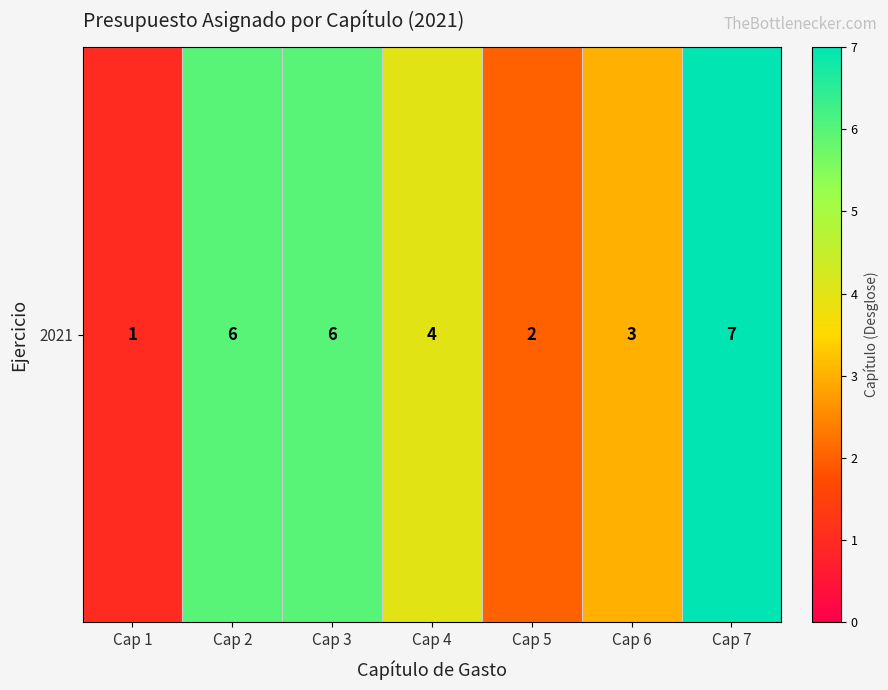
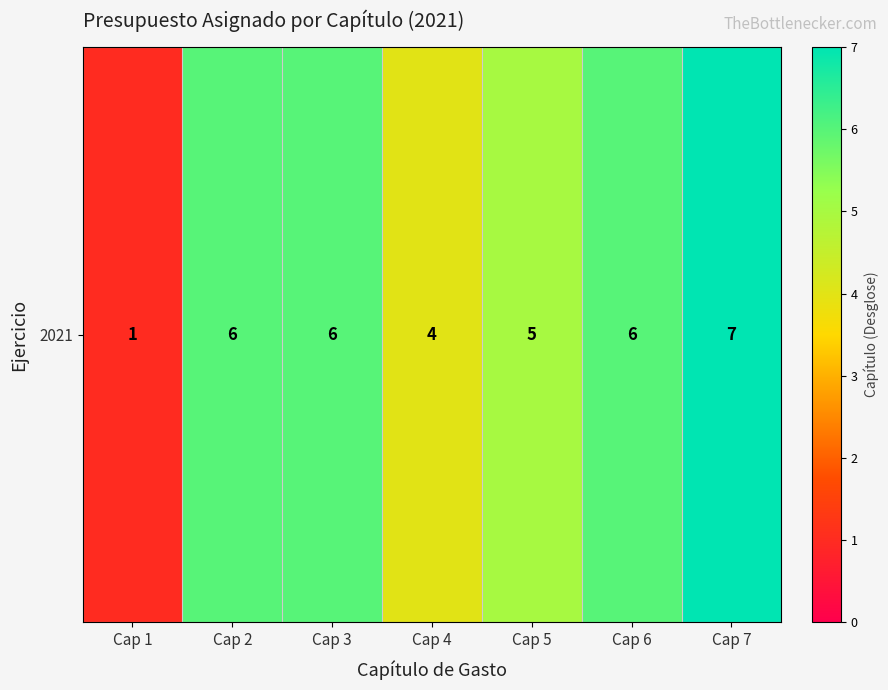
  {
    "2021": {
      "Cap 1": 1,
      "Cap 2": 6,
      "Cap 3": 6,
      "Cap 4": 4,
-     "Cap 5": 2,
-     "Cap 6": 3,
+     "Cap 5": 5,
+     "Cap 6": 6,
      "Cap 7": 7
    }
  }
